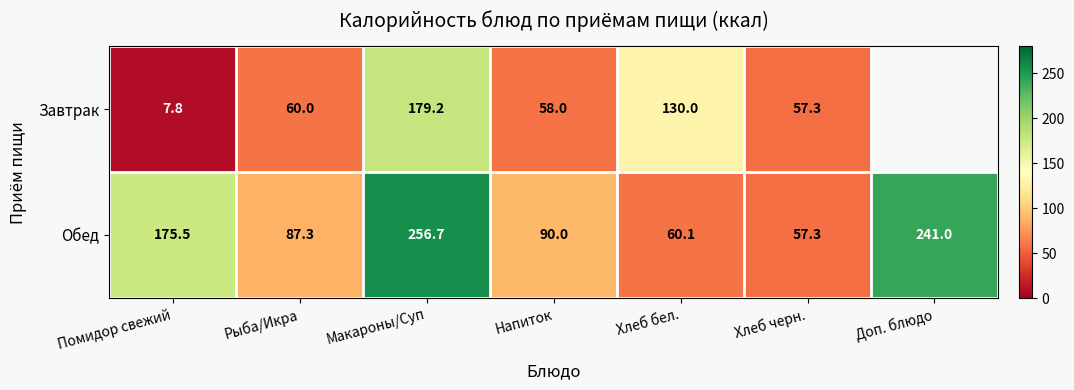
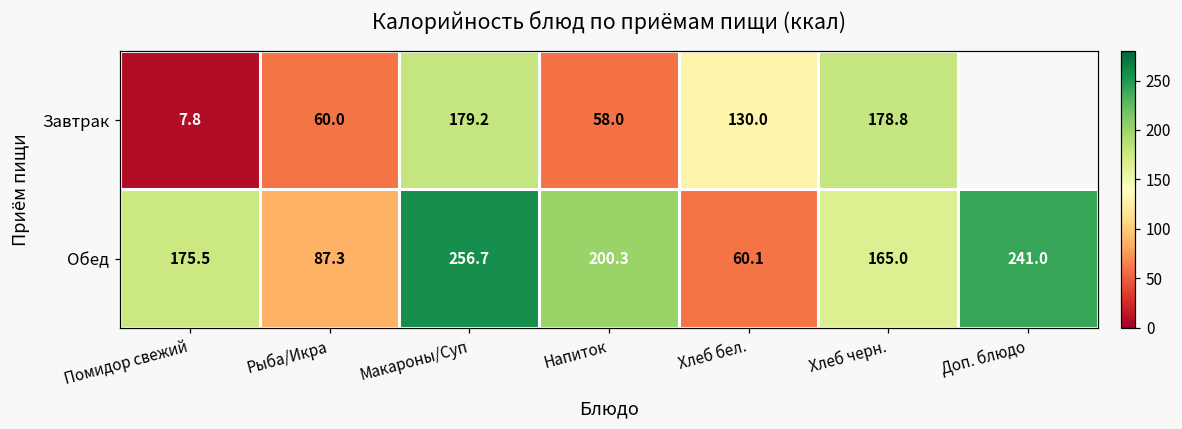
  {
    "Завтрак": {
      "Помидор свежий": 7.8,
      "Рыба/Икра": 60.0,
      "Макароны/Суп": 179.2,
      "Напиток": 58.0,
      "Хлеб бел.": 130.0,
-     "Хлеб черн.": 57.3
+     "Хлеб черн.": 178.8
    },
    "Обед": {
      "Помидор свежий": 175.5,
      "Рыба/Икра": 87.3,
      "Макароны/Суп": 256.7,
-     "Напиток": 90.0,
+     "Напиток": 200.3,
      "Хлеб бел.": 60.1,
-     "Хлеб черн.": 57.3,
+     "Хлеб черн.": 165.0,
      "Доп. блюдо": 241.0
    }
  }
